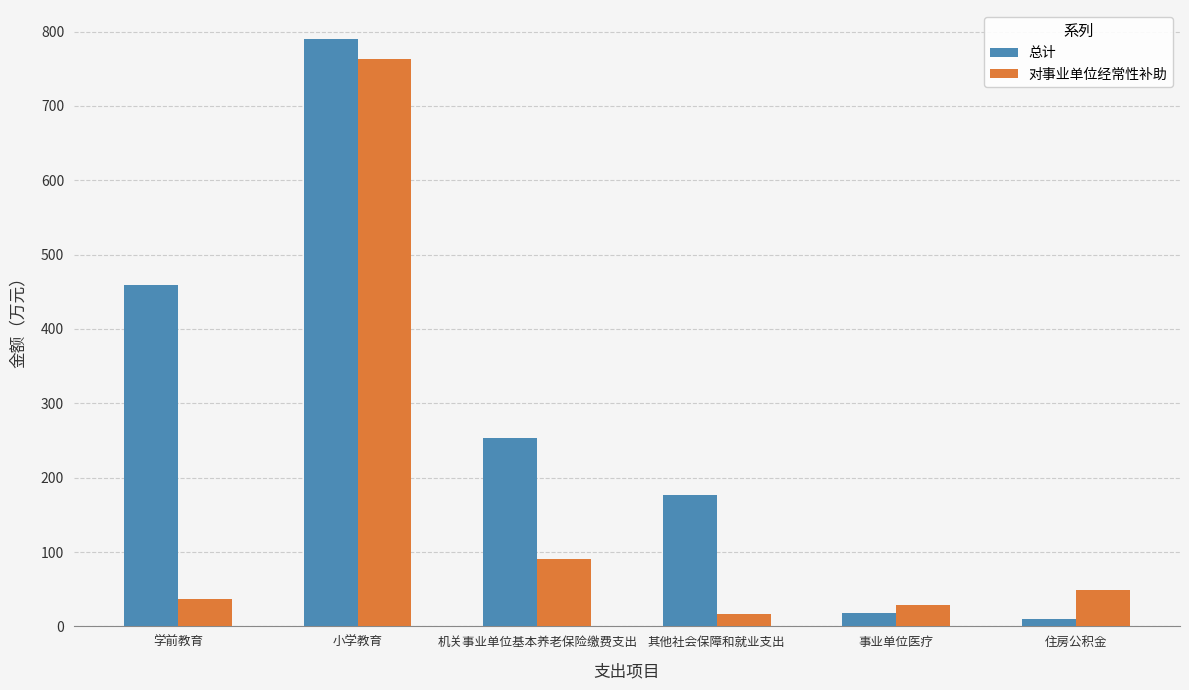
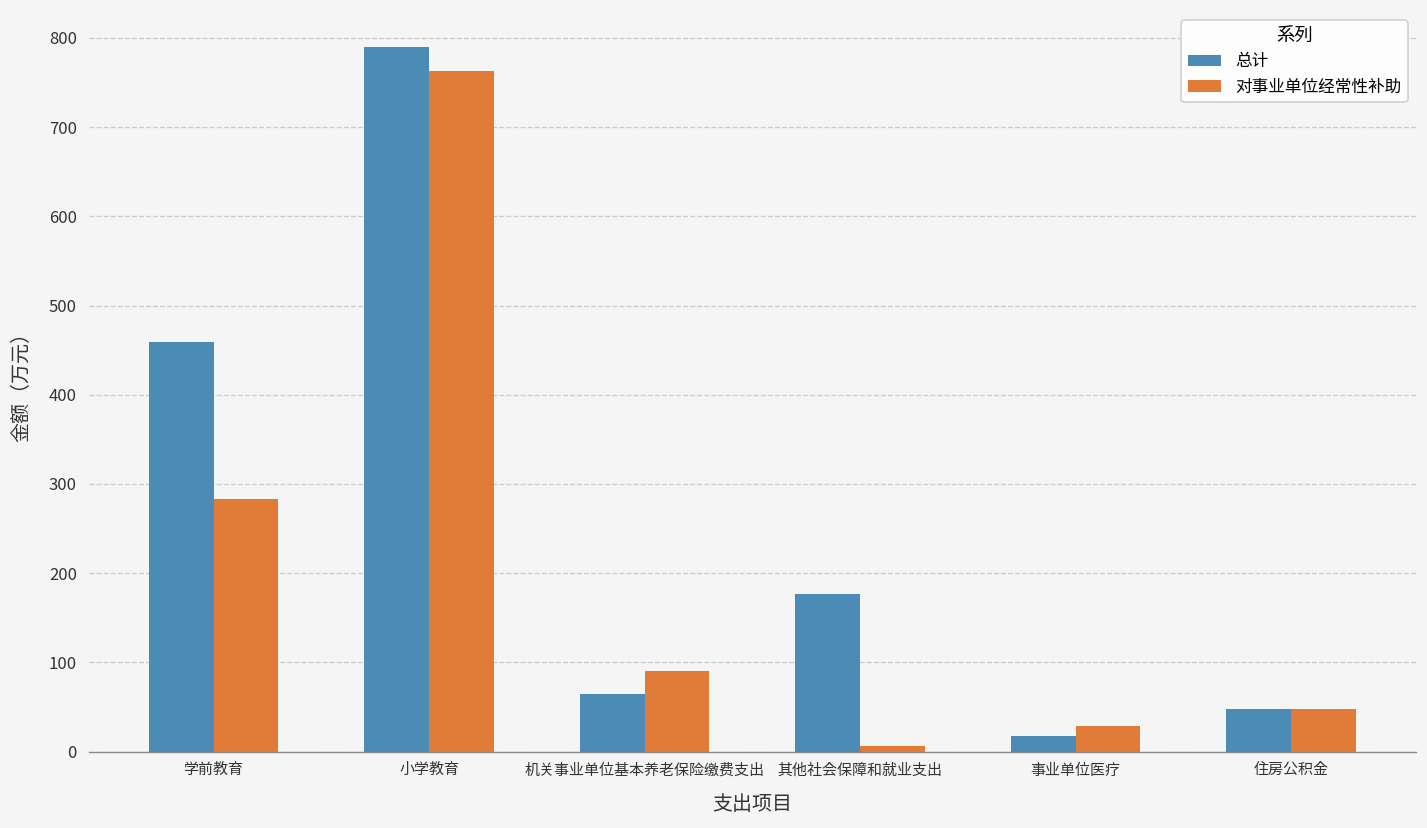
  {
    "总计": {
      "学前教育": 460,
      "小学教育": 790,
-     "机关事业单位基本养老保险缴费支出": 250,
+     "机关事业单位基本养老保险缴费支出": 60,
      "其他社会保障和就业支出": 180,
      "事业单位医疗": 20,
-     "住房公积金": 10
+     "住房公积金": 50
    },
    "对事业单位经常性补助": {
-     "学前教育": 40,
+     "学前教育": 280,
      "小学教育": 760,
      "机关事业单位基本养老保险缴费支出": 90,
-     "其他社会保障和就业支出": 20,
+     "其他社会保障和就业支出": 10,
      "事业单位医疗": 30,
      "住房公积金": 50
    }
  }
